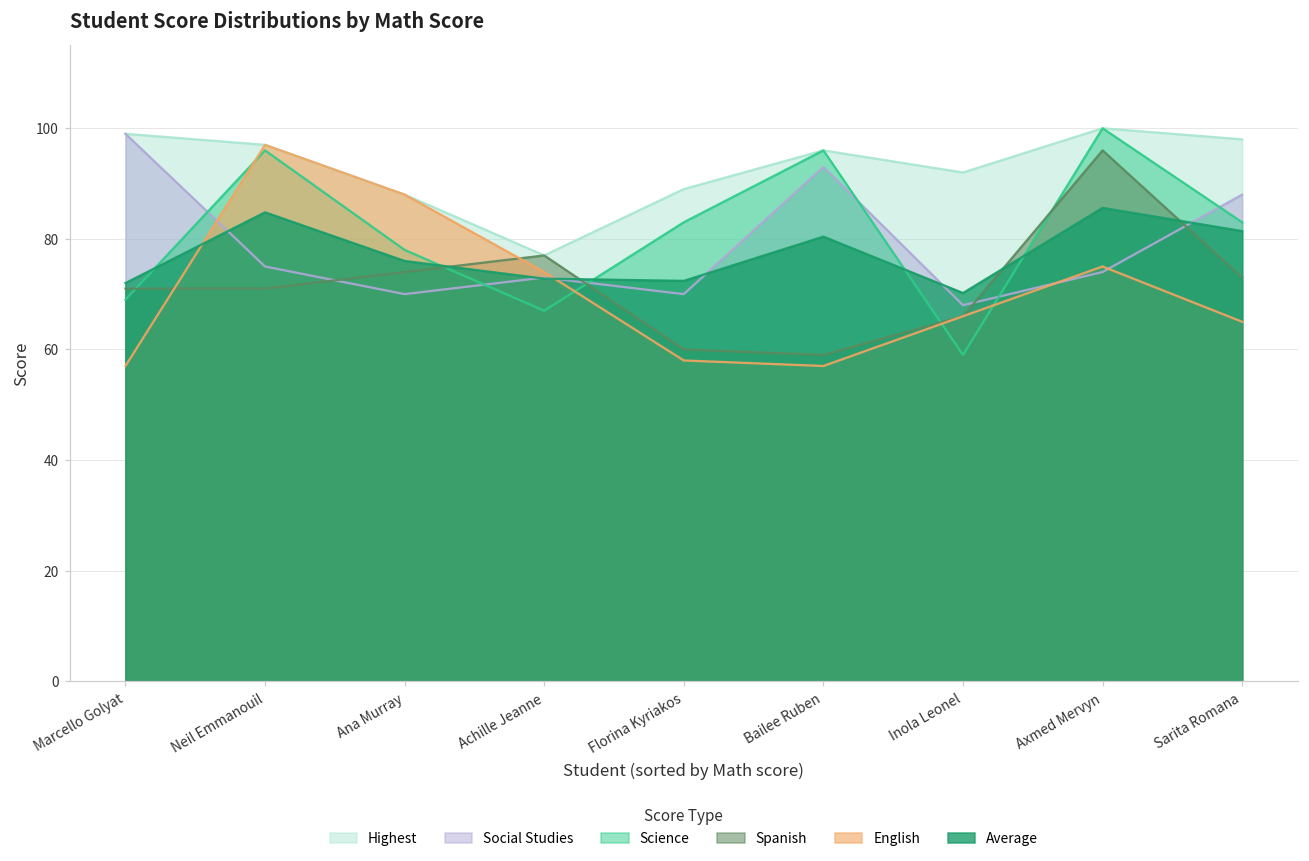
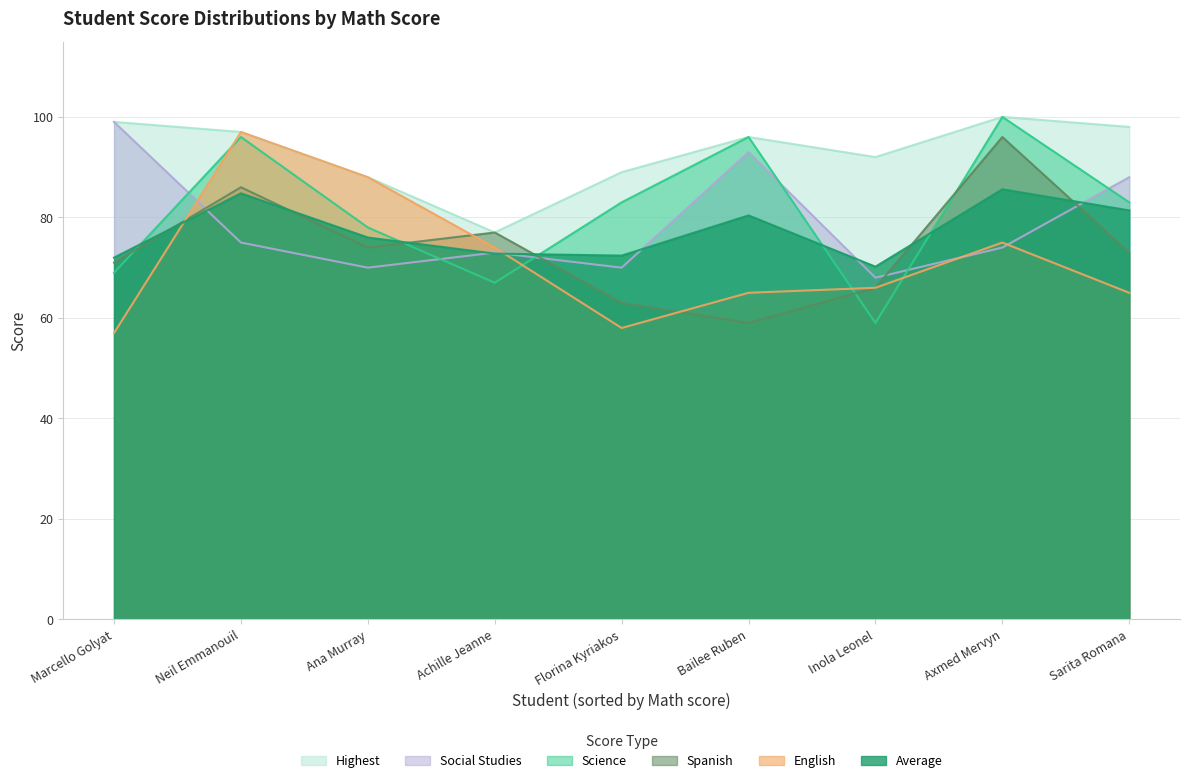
  {
    "Spanish": {
      "Marcello Golyat": 71,
-     "Neil Emmanouil": 71,
+     "Neil Emmanouil": 86,
      "Ana Murray": 74,
-     "Florina Kyriakos": 60,
+     "Florina Kyriakos": 63,
      "Bailee Ruben": 59,
      "Axmed Mervyn": 96,
      "Sarita Romana": 73
    },
    "English": {
      "Marcello Golyat": 57,
      "Achille Jeanne": 74,
      "Florina Kyriakos": 58,
-     "Bailee Ruben": 57,
+     "Bailee Ruben": 65,
      "Axmed Mervyn": 75,
      "Sarita Romana": 65
    }
  }
